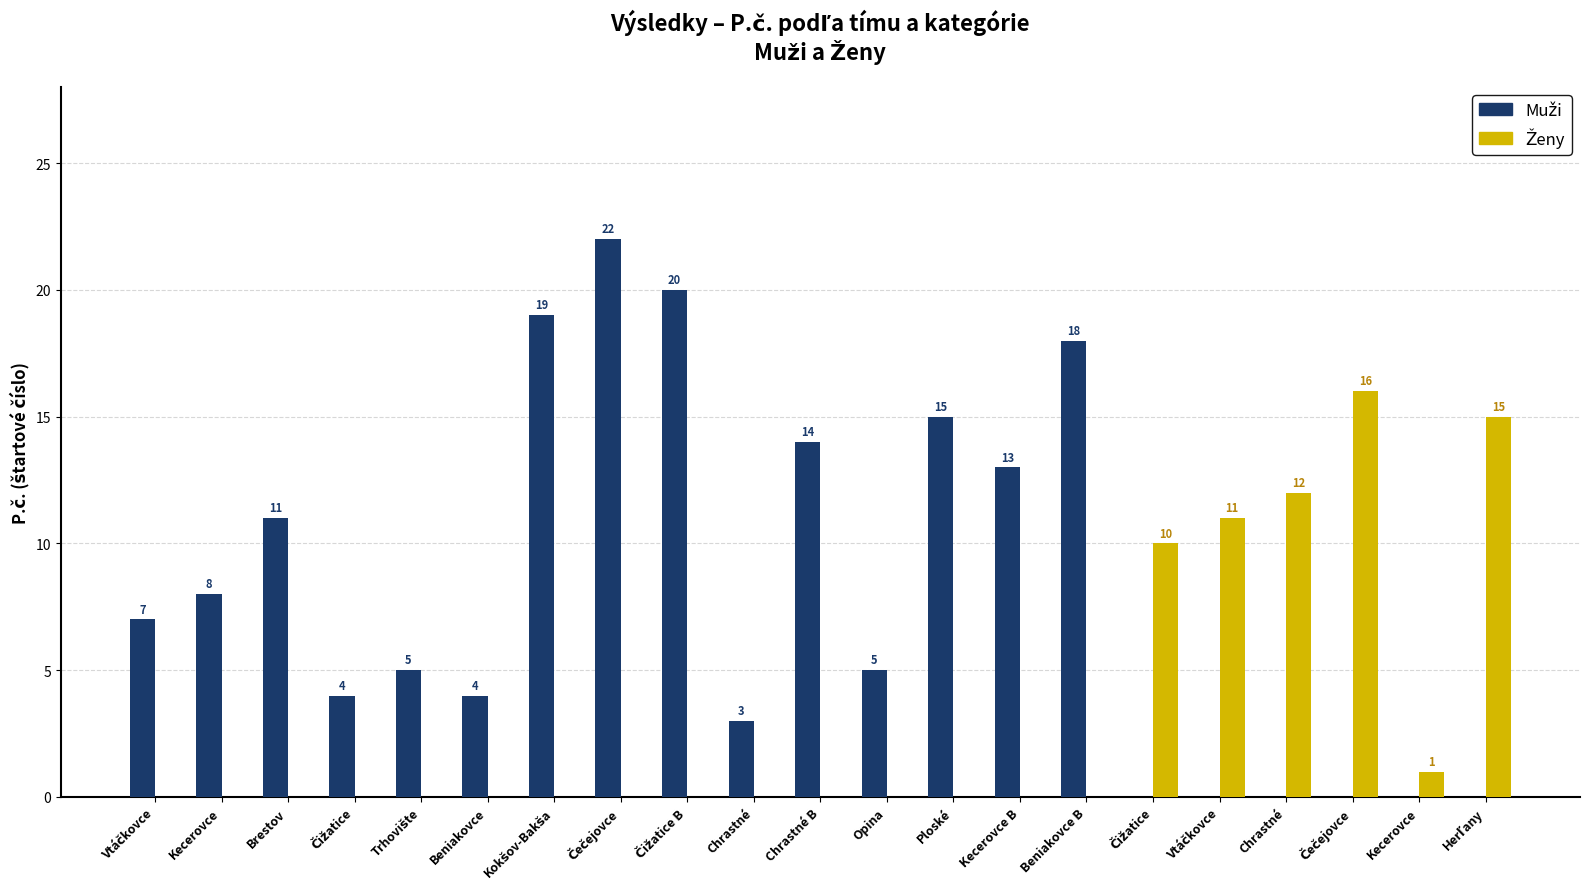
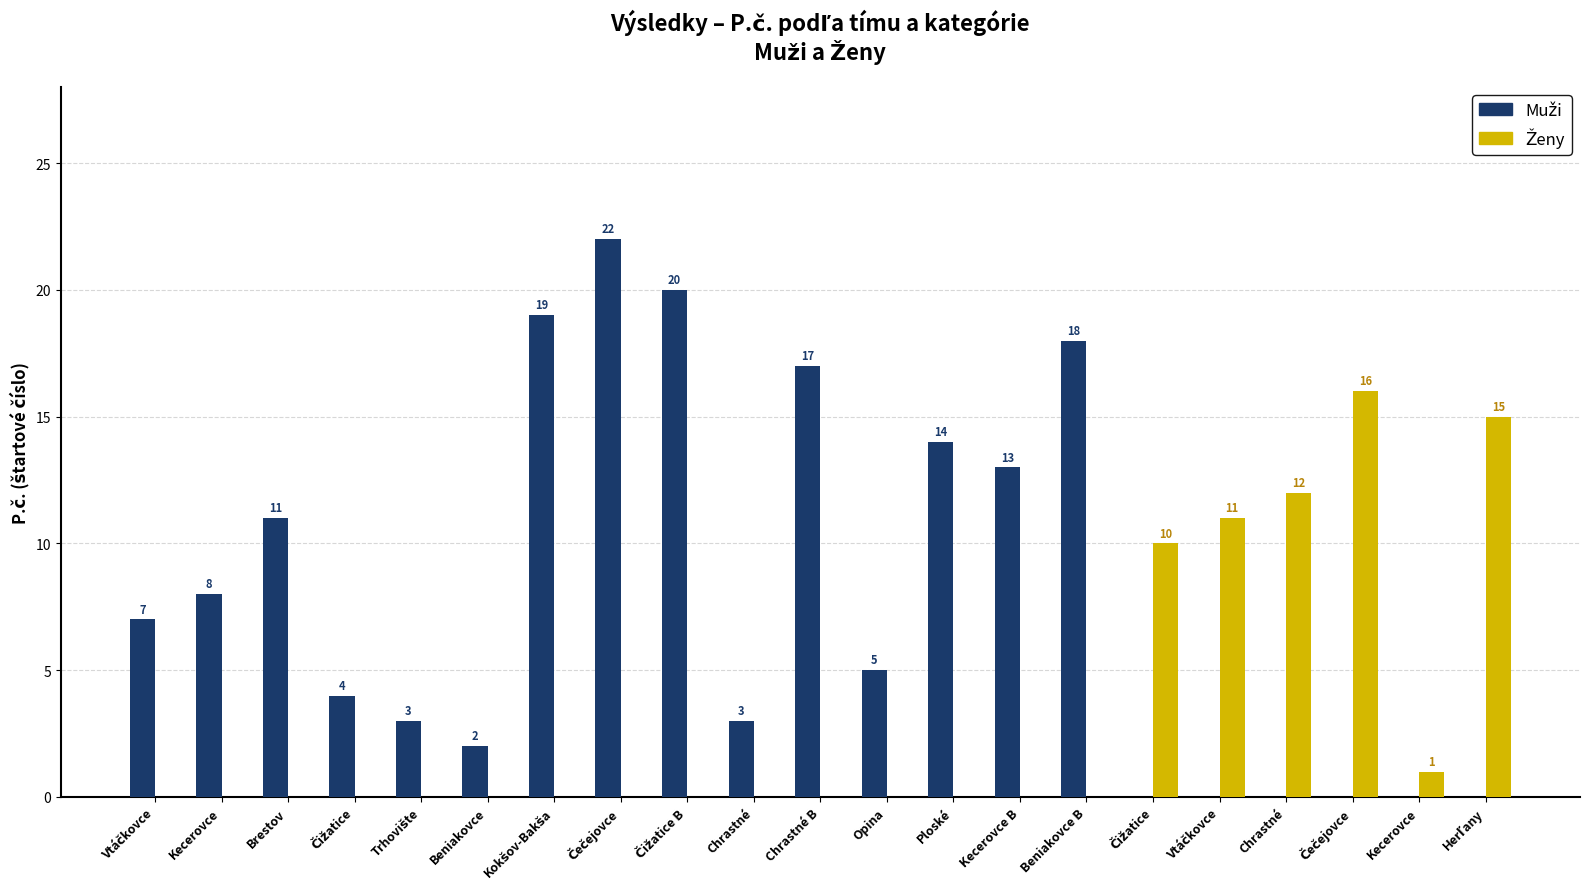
  {
    "Muži": {
      "Brestov": 11,
-     "Trhovište": 5,
-     "Beniakovce": 4,
+     "Trhovište": 3,
+     "Beniakovce": 2,
      "Kokšov-Bakša": 19,
      "Čižatice B": 20,
-     "Chrastné B": 14,
+     "Chrastné B": 17,
      "Opina": 5,
-     "Ploské": 15,
+     "Ploské": 14,
      "Kecerovce B": 13,
      "Beniakovce B": 18
    },
    "Ženy": {
      "Herľany": 15
    }
  }
